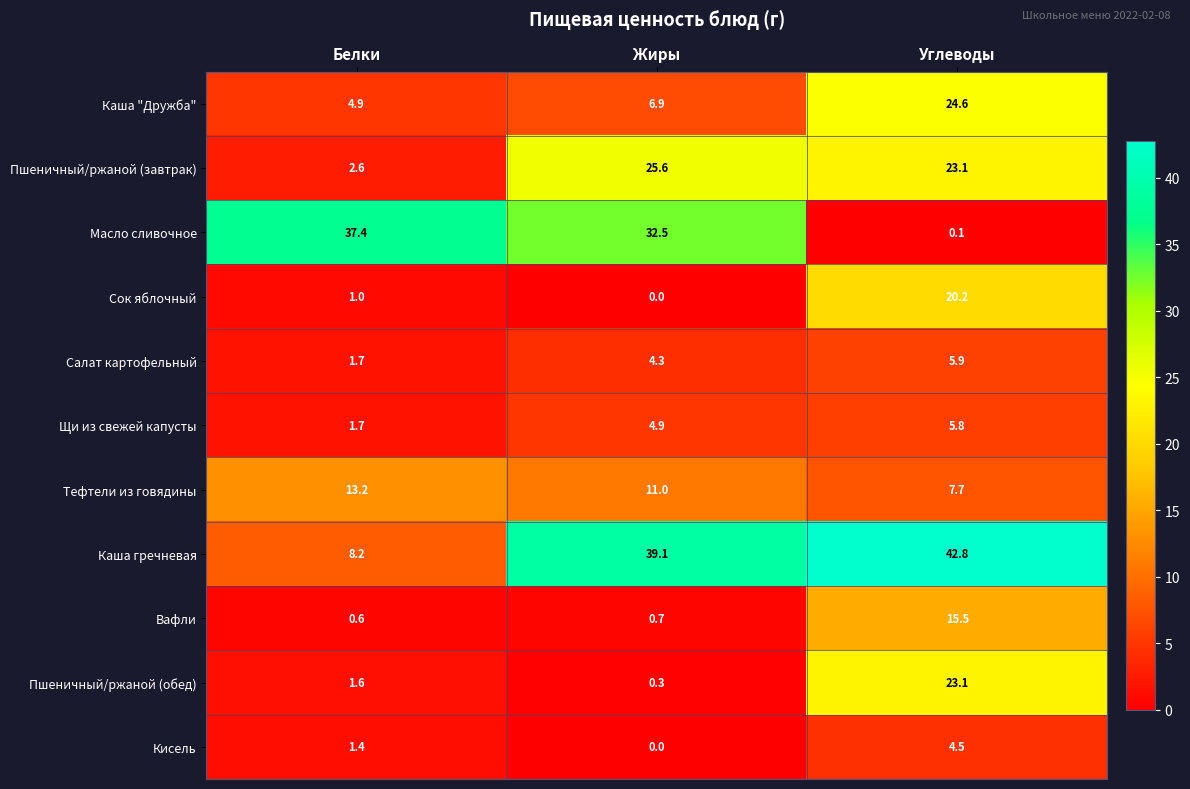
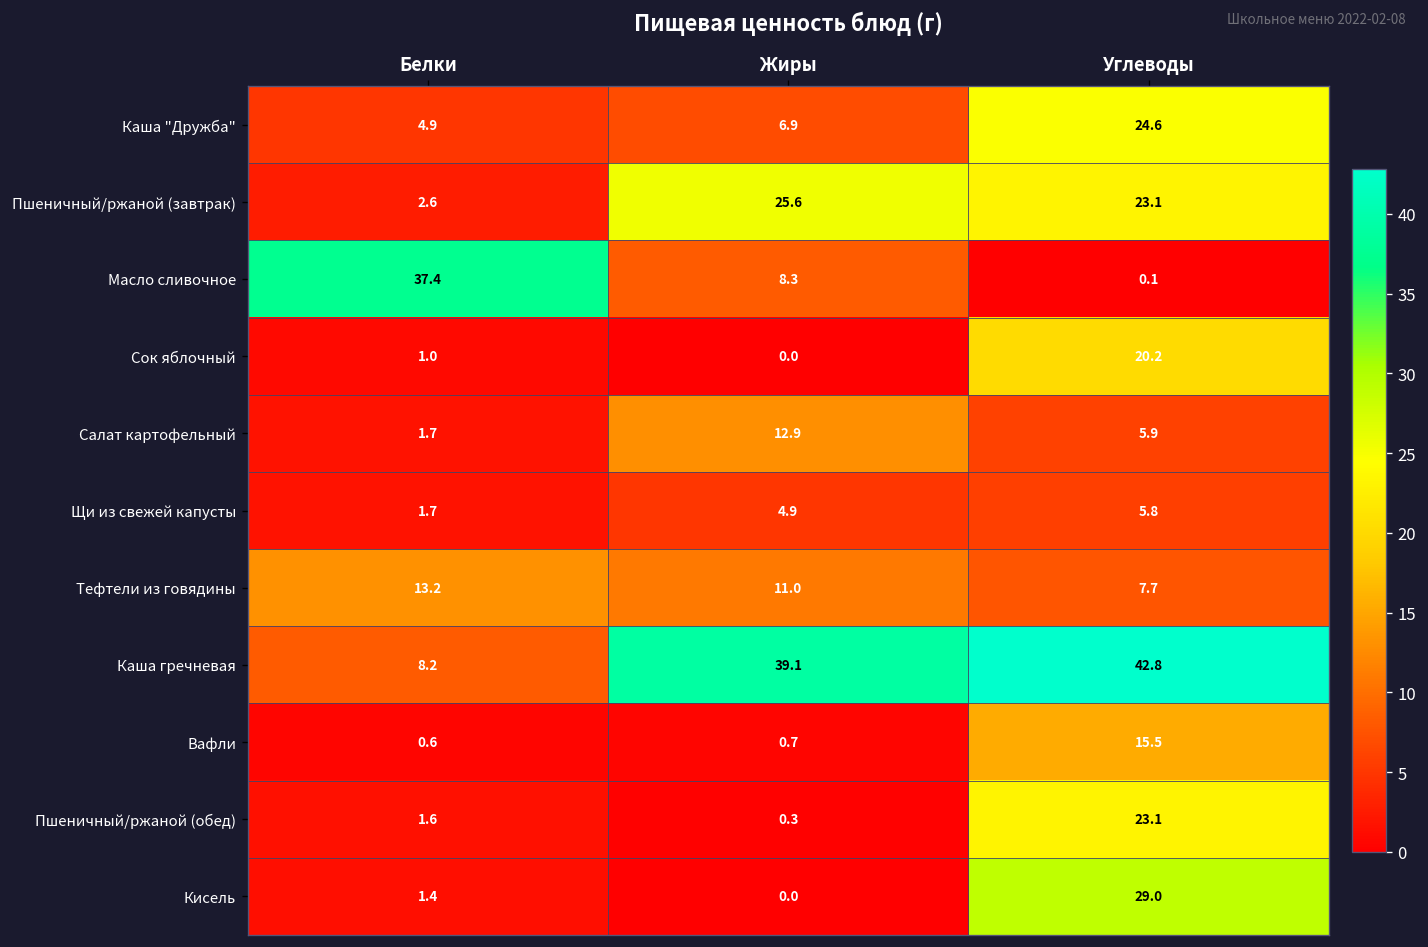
  {
    "Каша \"Дружба\"": {
      "Белки": 4.9,
      "Жиры": 6.9,
      "Углеводы": 24.6
    },
    "Пшеничный/ржаной (завтрак)": {
      "Белки": 2.6,
      "Жиры": 25.6,
      "Углеводы": 23.1
    },
    "Масло сливочное": {
      "Белки": 37.4,
-     "Жиры": 32.5,
+     "Жиры": 8.3,
      "Углеводы": 0.1
    },
    "Сок яблочный": {
      "Белки": 1.0,
      "Жиры": 0.0,
      "Углеводы": 20.2
    },
    "Салат картофельный": {
      "Белки": 1.7,
-     "Жиры": 4.3,
+     "Жиры": 12.9,
      "Углеводы": 5.9
    },
    "Щи из свежей капусты": {
      "Белки": 1.7,
      "Жиры": 4.9,
      "Углеводы": 5.8
    },
    "Тефтели из говядины": {
      "Белки": 13.2,
      "Жиры": 11.0,
      "Углеводы": 7.7
    },
    "Каша гречневая": {
      "Белки": 8.2,
      "Жиры": 39.1,
      "Углеводы": 42.8
    },
    "Вафли": {
      "Белки": 0.6,
      "Жиры": 0.7,
      "Углеводы": 15.5
    },
    "Пшеничный/ржаной (обед)": {
      "Белки": 1.6,
      "Жиры": 0.3,
      "Углеводы": 23.1
    },
    "Кисель": {
      "Белки": 1.4,
      "Жиры": 0.0,
-     "Углеводы": 4.5
+     "Углеводы": 29.0
    }
  }
